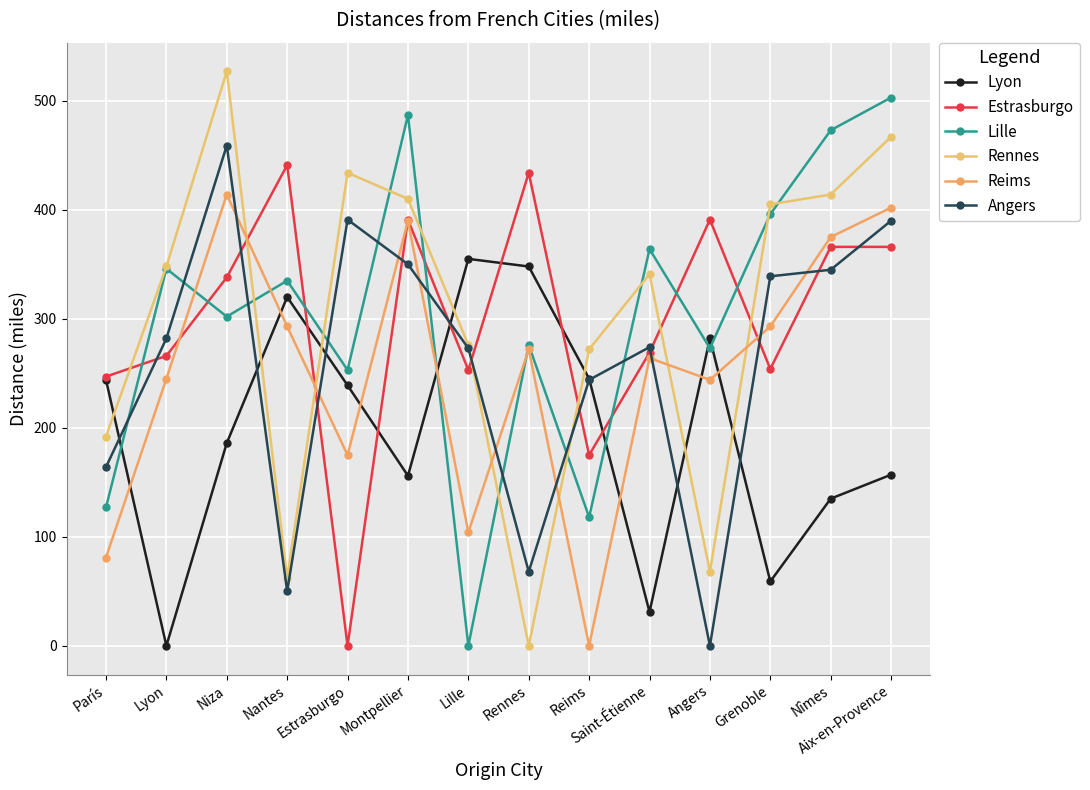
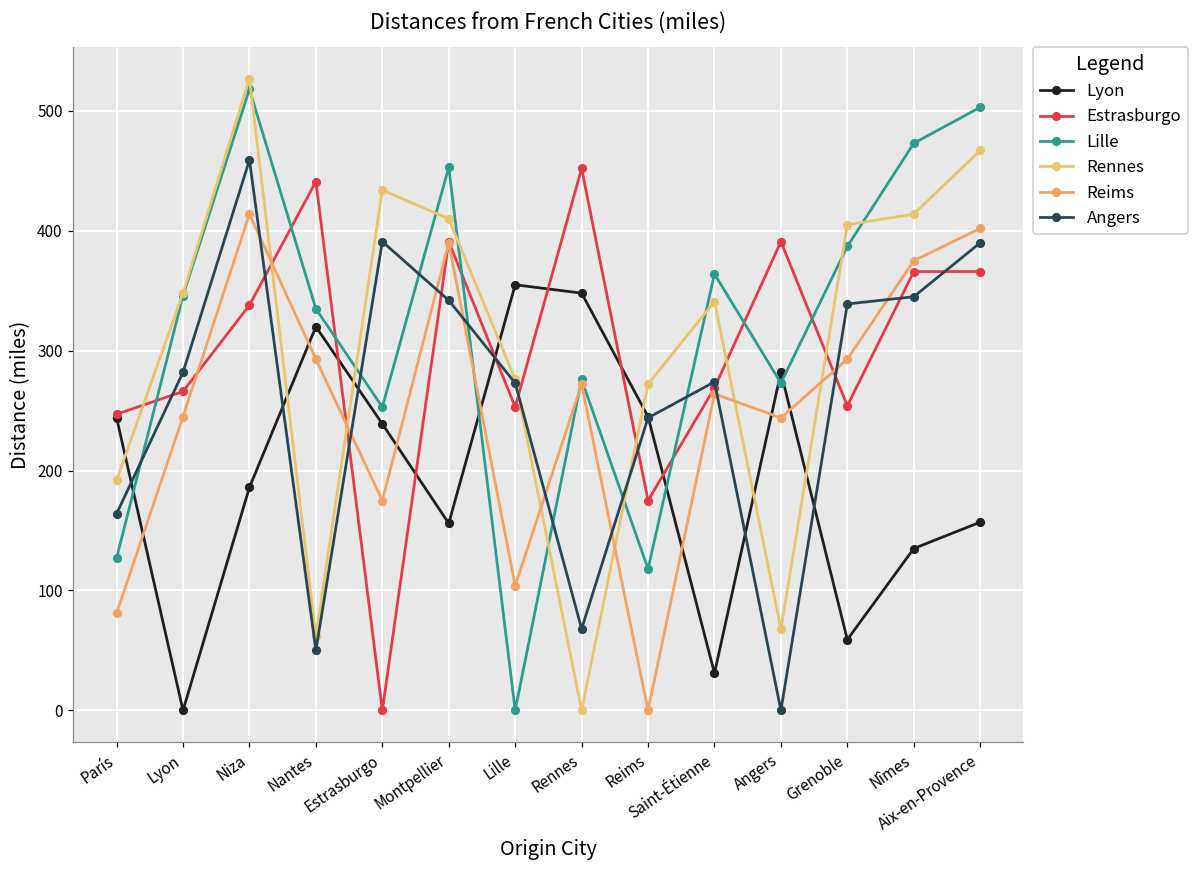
  {
    "Lyon": {
      "París": 244,
      "Lyon": 0,
      "Niza": 186,
      "Nantes": 320,
      "Estrasburgo": 239,
      "Montpellier": 156,
      "Lille": 355,
      "Rennes": 348,
      "Saint-Étienne": 31,
      "Angers": 282,
      "Grenoble": 59,
      "Nîmes": 135,
      "Aix-en-Provence": 157
    },
    "Estrasburgo": {
      "París": 247,
      "Lyon": 266,
      "Niza": 338,
      "Nantes": 441,
      "Estrasburgo": 0,
      "Lille": 253,
-     "Rennes": 434,
+     "Rennes": 452,
      "Reims": 175,
      "Saint-Étienne": 269,
      "Angers": 391,
      "Grenoble": 254,
      "Nîmes": 366,
      "Aix-en-Provence": 366
    },
    "Lille": {
      "París": 127,
-     "Niza": 302,
+     "Niza": 518,
      "Nantes": 335,
      "Estrasburgo": 253,
-     "Montpellier": 487,
+     "Montpellier": 453,
      "Lille": 0,
      "Rennes": 276,
      "Reims": 118,
      "Saint-Étienne": 364,
      "Angers": 273,
-     "Grenoble": 396,
+     "Grenoble": 387,
      "Nîmes": 473,
      "Aix-en-Provence": 503
    },
    "Angers": {
      "París": 164,
      "Lyon": 282,
      "Niza": 459,
      "Nantes": 50,
      "Estrasburgo": 391,
-     "Montpellier": 350,
+     "Montpellier": 342,
      "Lille": 273,
      "Rennes": 68,
      "Saint-Étienne": 274,
      "Angers": 0,
      "Grenoble": 339,
      "Nîmes": 345,
      "Aix-en-Provence": 390
    }
  }
